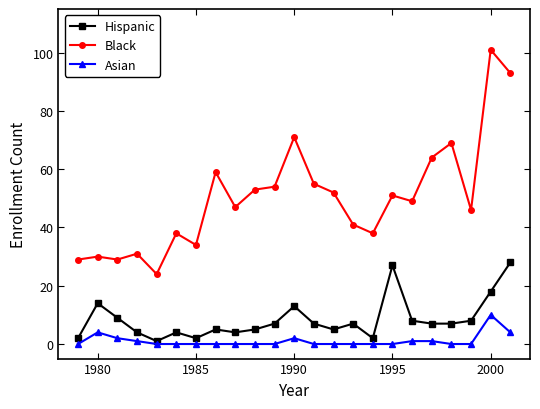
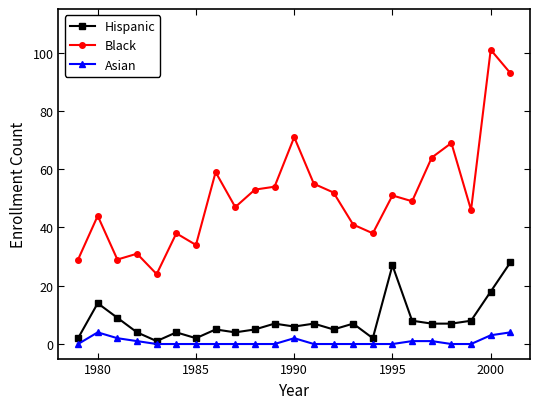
  {
    "Hispanic": {
      "1980": 14,
      "1985": 2,
-     "1990": 13,
+     "1990": 6,
      "1995": 27,
      "2000": 18
    },
    "Black": {
-     "1980": 30,
+     "1980": 44,
      "1985": 34,
      "1990": 71,
      "1995": 51,
      "2000": 101
    },
    "Asian": {
      "1980": 4,
      "1985": 0,
      "1990": 2,
      "1995": 0,
-     "2000": 10
+     "2000": 3
    }
  }
